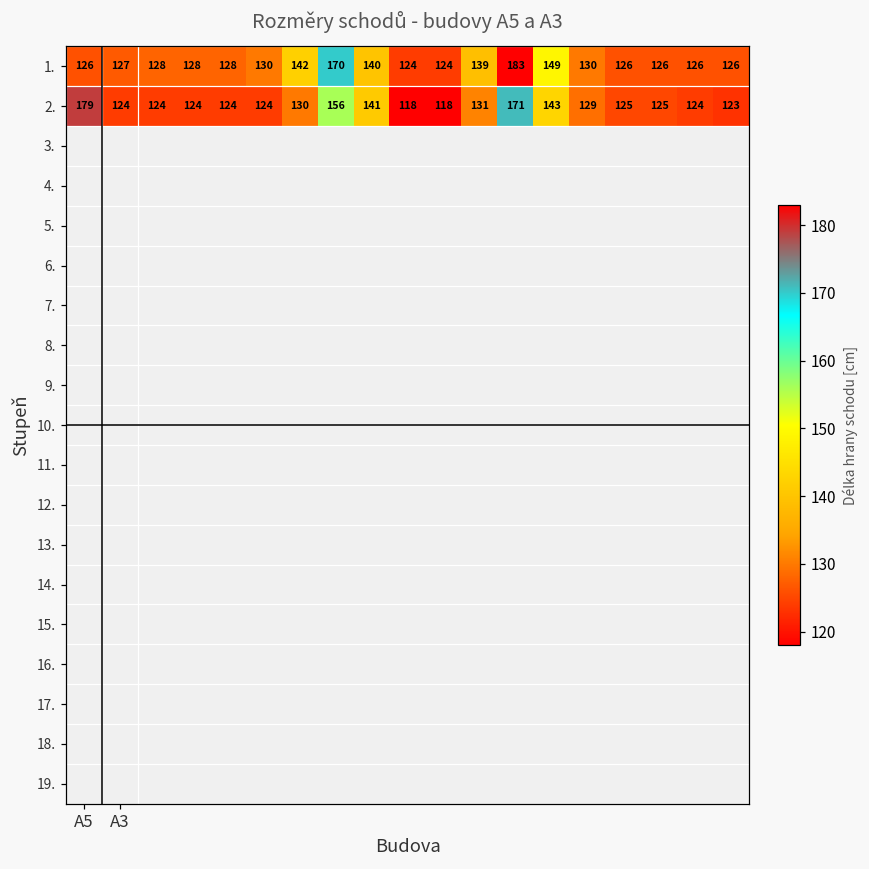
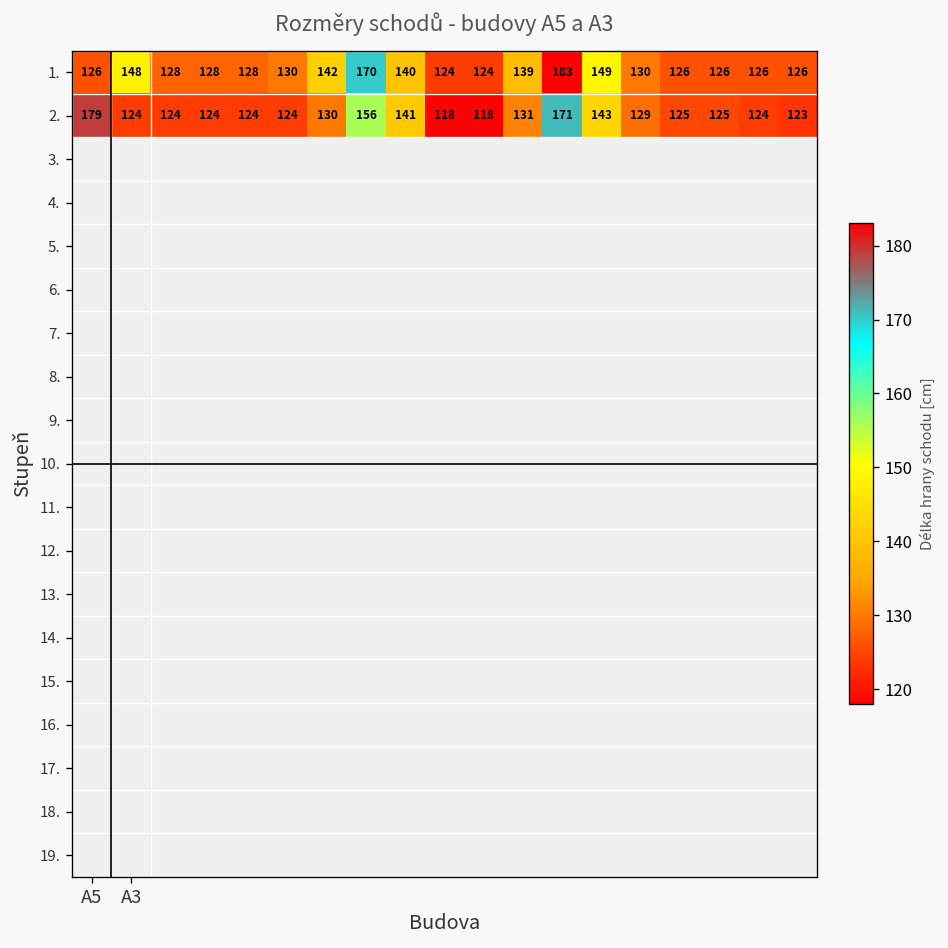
  {
    "1.": {
      "A5": 126,
-     "A3": 127
+     "A3": 148
    },
    "2.": {
      "A5": 179,
      "A3": 124
    }
  }
